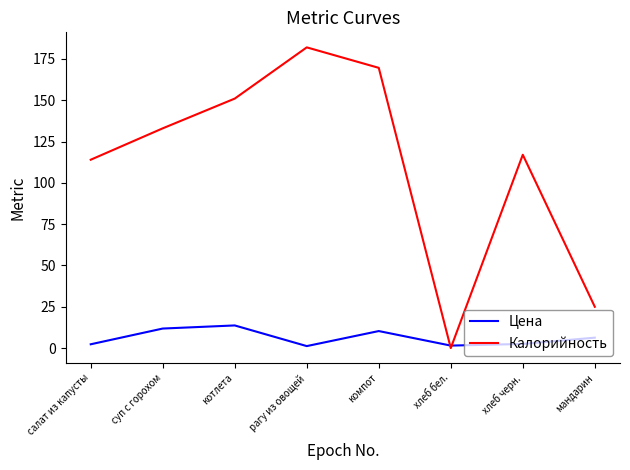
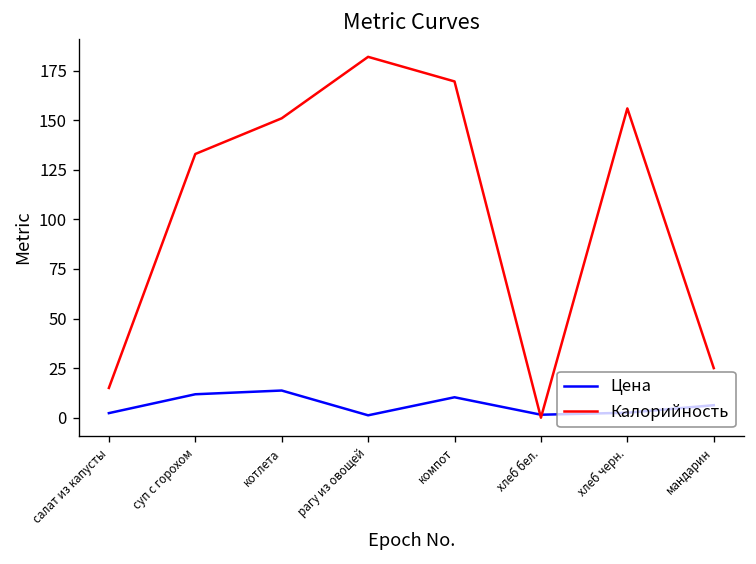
  {
    "Цена": {
      "салат из капусты": 2,
      "суп с горохом": 12,
      "котлета": 14,
      "рагу из овощей": 1,
      "компот": 10
    },
    "Калорийность": {
-     "салат из капусты": 114,
+     "салат из капусты": 15,
      "суп с горохом": 133,
      "котлета": 151,
      "рагу из овощей": 182,
      "компот": 170,
-     "хлеб черн.": 117,
+     "хлеб черн.": 156,
      "мандарин": 25
    }
  }
